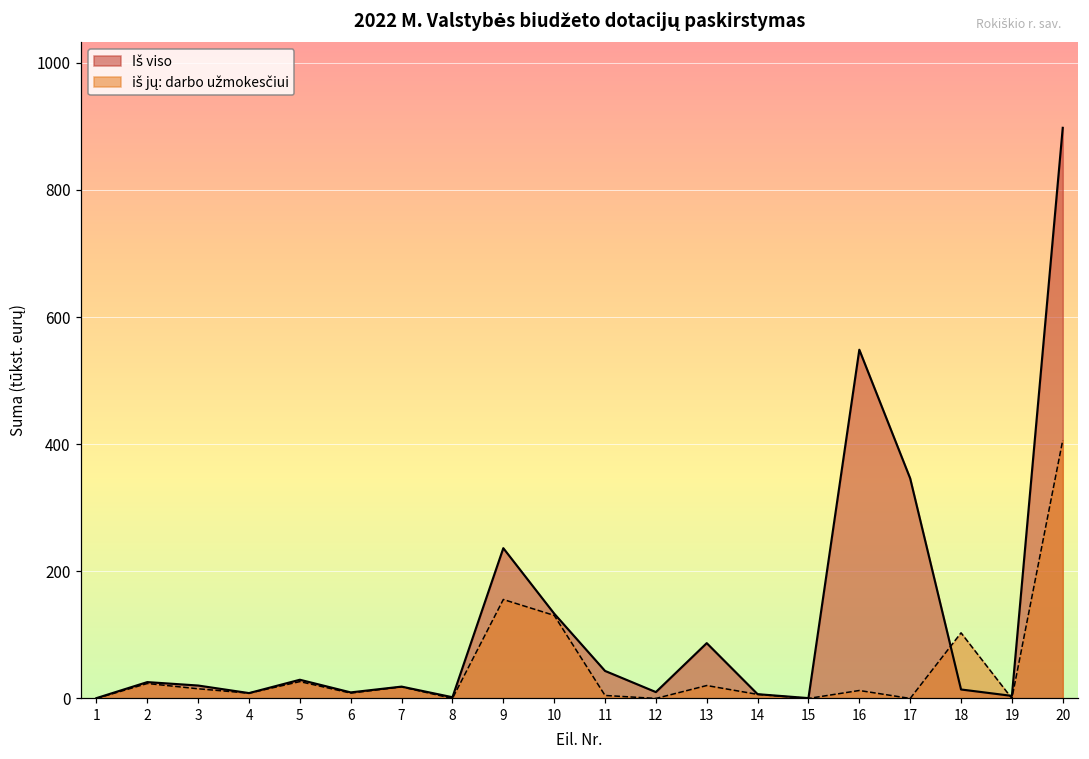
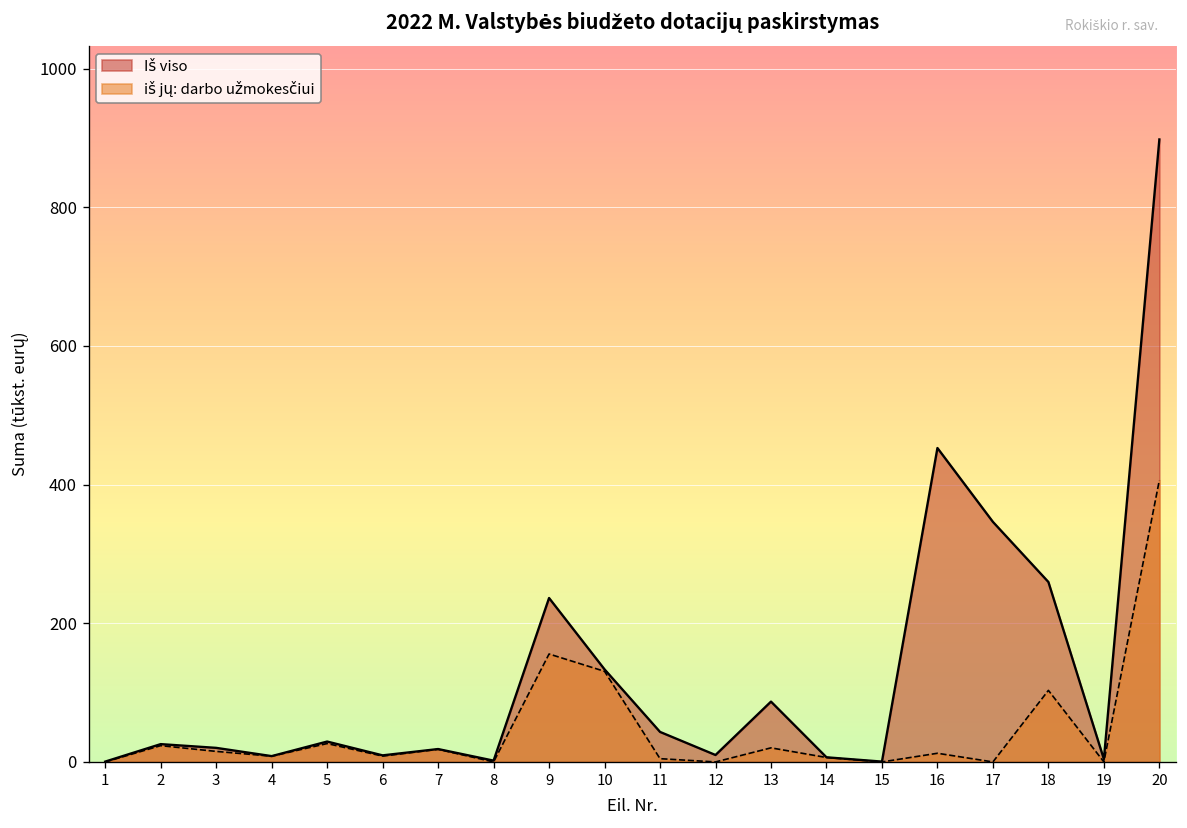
  {
    "Iš viso": {
      "3": 20,
      "9": 240,
      "11": 40,
      "12": 10,
      "13": 90,
-     "16": 550,
+     "16": 450,
      "17": 350,
-     "18": 10,
+     "18": 260,
      "20": 900
    },
    "iš jų: darbo užmokesčiui": {
      "3": 20,
      "9": 160,
      "11": 0,
      "12": 0,
      "13": 20,
      "16": 10,
      "17": 0,
      "18": 100,
      "20": 410
    }
  }
